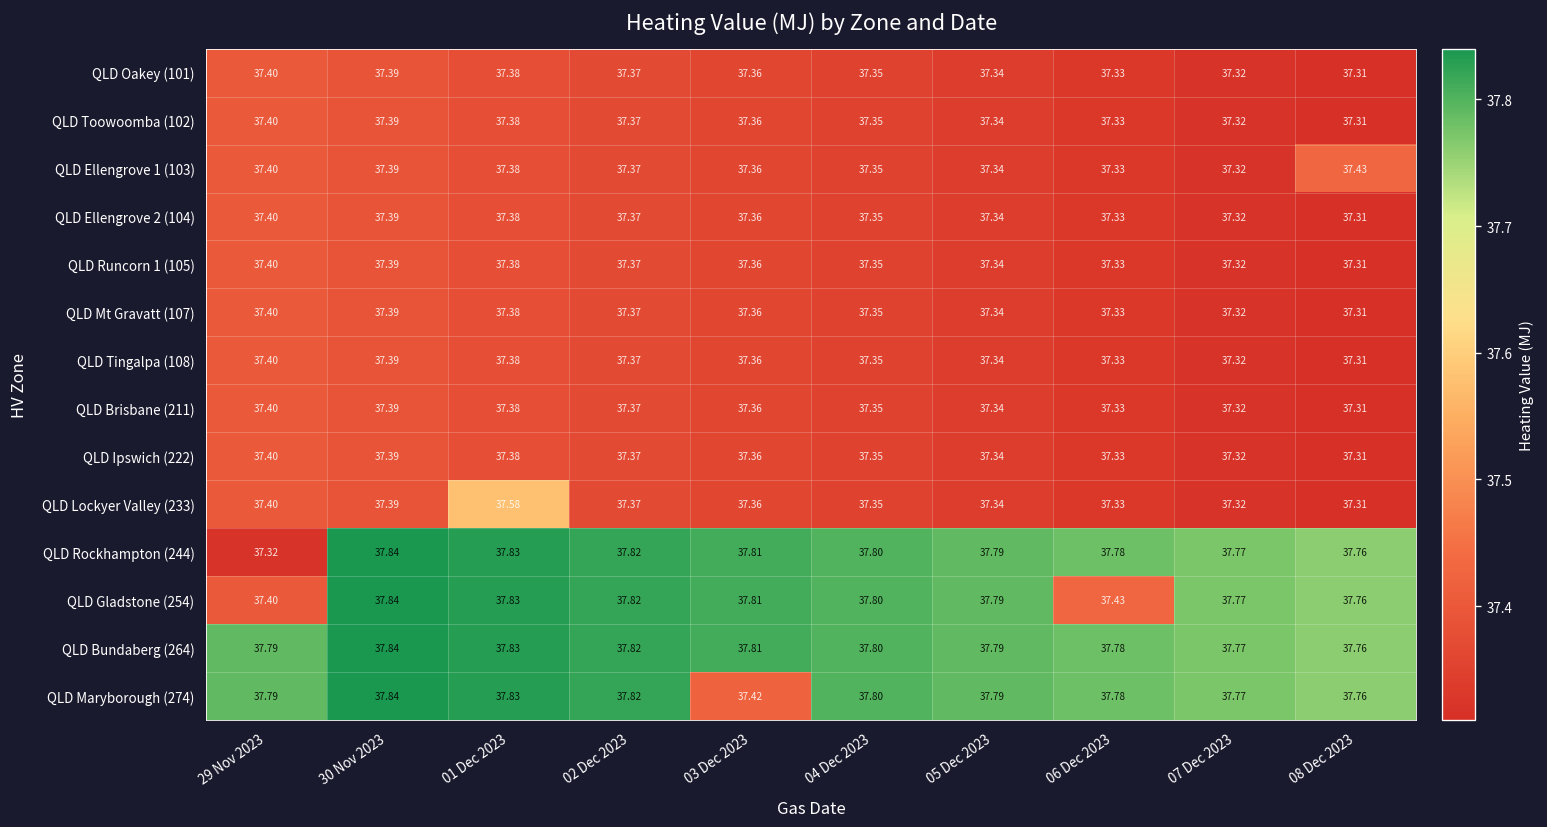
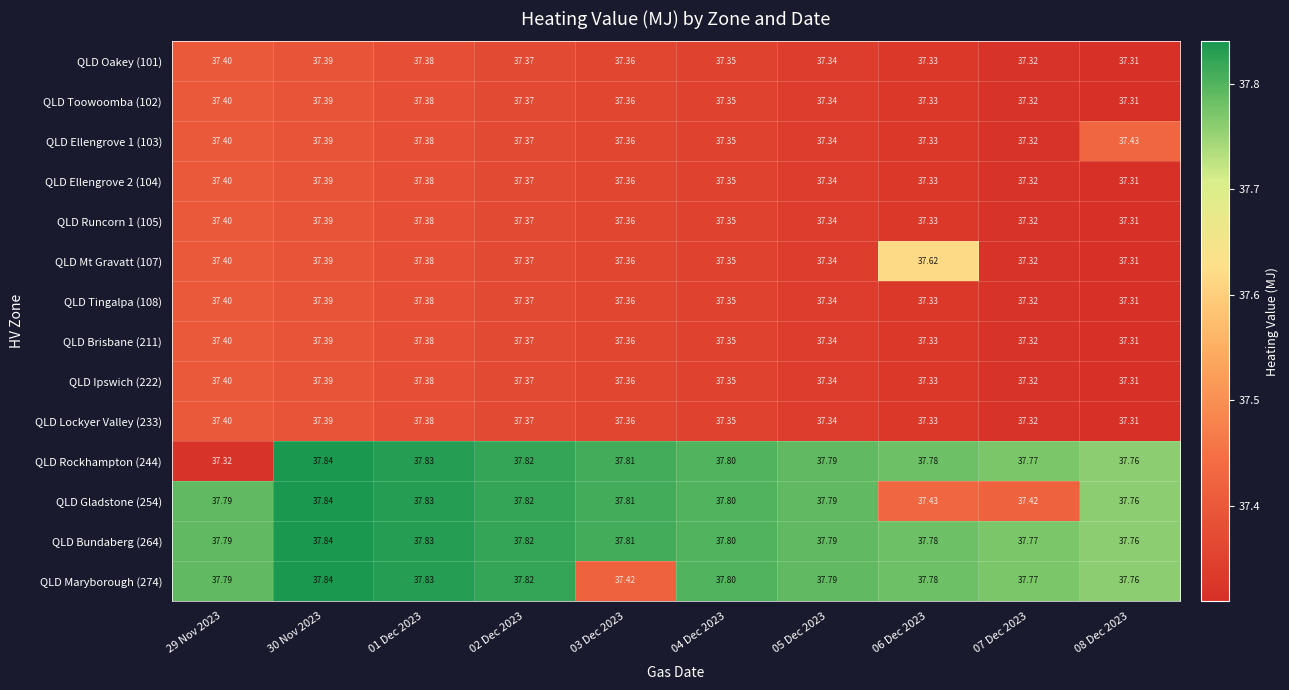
  {
    "QLD Oakey (101)": {
      "29 Nov 2023": 37.40,
      "30 Nov 2023": 37.39,
      "01 Dec 2023": 37.38,
      "02 Dec 2023": 37.37,
      "03 Dec 2023": 37.36,
      "04 Dec 2023": 37.35,
      "05 Dec 2023": 37.34,
      "06 Dec 2023": 37.33,
      "07 Dec 2023": 37.32,
      "08 Dec 2023": 37.31
    },
    "QLD Toowoomba (102)": {
      "29 Nov 2023": 37.40,
      "30 Nov 2023": 37.39,
      "01 Dec 2023": 37.38,
      "02 Dec 2023": 37.37,
      "03 Dec 2023": 37.36,
      "04 Dec 2023": 37.35,
      "05 Dec 2023": 37.34,
      "06 Dec 2023": 37.33,
      "07 Dec 2023": 37.32,
      "08 Dec 2023": 37.31
    },
    "QLD Ellengrove 1 (103)": {
      "29 Nov 2023": 37.40,
      "30 Nov 2023": 37.39,
      "01 Dec 2023": 37.38,
      "02 Dec 2023": 37.37,
      "03 Dec 2023": 37.36,
      "04 Dec 2023": 37.35,
      "05 Dec 2023": 37.34,
      "06 Dec 2023": 37.33,
      "07 Dec 2023": 37.32,
      "08 Dec 2023": 37.43
    },
    "QLD Ellengrove 2 (104)": {
      "29 Nov 2023": 37.40,
      "30 Nov 2023": 37.39,
      "01 Dec 2023": 37.38,
      "02 Dec 2023": 37.37,
      "03 Dec 2023": 37.36,
      "04 Dec 2023": 37.35,
      "05 Dec 2023": 37.34,
      "06 Dec 2023": 37.33,
      "07 Dec 2023": 37.32,
      "08 Dec 2023": 37.31
    },
    "QLD Runcorn 1 (105)": {
      "29 Nov 2023": 37.40,
      "30 Nov 2023": 37.39,
      "01 Dec 2023": 37.38,
      "02 Dec 2023": 37.37,
      "03 Dec 2023": 37.36,
      "04 Dec 2023": 37.35,
      "05 Dec 2023": 37.34,
      "06 Dec 2023": 37.33,
      "07 Dec 2023": 37.32,
      "08 Dec 2023": 37.31
    },
    "QLD Mt Gravatt (107)": {
      "29 Nov 2023": 37.40,
      "30 Nov 2023": 37.39,
      "01 Dec 2023": 37.38,
      "02 Dec 2023": 37.37,
      "03 Dec 2023": 37.36,
      "04 Dec 2023": 37.35,
      "05 Dec 2023": 37.34,
-     "06 Dec 2023": 37.33,
+     "06 Dec 2023": 37.62,
      "07 Dec 2023": 37.32,
      "08 Dec 2023": 37.31
    },
    "QLD Tingalpa (108)": {
      "29 Nov 2023": 37.40,
      "30 Nov 2023": 37.39,
      "01 Dec 2023": 37.38,
      "02 Dec 2023": 37.37,
      "03 Dec 2023": 37.36,
      "04 Dec 2023": 37.35,
      "05 Dec 2023": 37.34,
      "06 Dec 2023": 37.33,
      "07 Dec 2023": 37.32,
      "08 Dec 2023": 37.31
    },
    "QLD Brisbane (211)": {
      "29 Nov 2023": 37.40,
      "30 Nov 2023": 37.39,
      "01 Dec 2023": 37.38,
      "02 Dec 2023": 37.37,
      "03 Dec 2023": 37.36,
      "04 Dec 2023": 37.35,
      "05 Dec 2023": 37.34,
      "06 Dec 2023": 37.33,
      "07 Dec 2023": 37.32,
      "08 Dec 2023": 37.31
    },
    "QLD Ipswich (222)": {
      "29 Nov 2023": 37.40,
      "30 Nov 2023": 37.39,
      "01 Dec 2023": 37.38,
      "02 Dec 2023": 37.37,
      "03 Dec 2023": 37.36,
      "04 Dec 2023": 37.35,
      "05 Dec 2023": 37.34,
      "06 Dec 2023": 37.33,
      "07 Dec 2023": 37.32,
      "08 Dec 2023": 37.31
    },
    "QLD Lockyer Valley (233)": {
      "29 Nov 2023": 37.40,
      "30 Nov 2023": 37.39,
-     "01 Dec 2023": 37.58,
+     "01 Dec 2023": 37.38,
      "02 Dec 2023": 37.37,
      "03 Dec 2023": 37.36,
      "04 Dec 2023": 37.35,
      "05 Dec 2023": 37.34,
      "06 Dec 2023": 37.33,
      "07 Dec 2023": 37.32,
      "08 Dec 2023": 37.31
    },
    "QLD Rockhampton (244)": {
      "29 Nov 2023": 37.32,
      "30 Nov 2023": 37.84,
      "01 Dec 2023": 37.83,
      "02 Dec 2023": 37.82,
      "03 Dec 2023": 37.81,
      "04 Dec 2023": 37.80,
      "05 Dec 2023": 37.79,
      "06 Dec 2023": 37.78,
      "07 Dec 2023": 37.77,
      "08 Dec 2023": 37.76
    },
    "QLD Gladstone (254)": {
-     "29 Nov 2023": 37.40,
+     "29 Nov 2023": 37.79,
      "30 Nov 2023": 37.84,
      "01 Dec 2023": 37.83,
      "02 Dec 2023": 37.82,
      "03 Dec 2023": 37.81,
      "04 Dec 2023": 37.80,
      "05 Dec 2023": 37.79,
      "06 Dec 2023": 37.43,
-     "07 Dec 2023": 37.77,
+     "07 Dec 2023": 37.42,
      "08 Dec 2023": 37.76
    },
    "QLD Bundaberg (264)": {
      "29 Nov 2023": 37.79,
      "30 Nov 2023": 37.84,
      "01 Dec 2023": 37.83,
      "02 Dec 2023": 37.82,
      "03 Dec 2023": 37.81,
      "04 Dec 2023": 37.80,
      "05 Dec 2023": 37.79,
      "06 Dec 2023": 37.78,
      "07 Dec 2023": 37.77,
      "08 Dec 2023": 37.76
    },
    "QLD Maryborough (274)": {
      "29 Nov 2023": 37.79,
      "30 Nov 2023": 37.84,
      "01 Dec 2023": 37.83,
      "02 Dec 2023": 37.82,
      "03 Dec 2023": 37.42,
      "04 Dec 2023": 37.80,
      "05 Dec 2023": 37.79,
      "06 Dec 2023": 37.78,
      "07 Dec 2023": 37.77,
      "08 Dec 2023": 37.76
    }
  }
